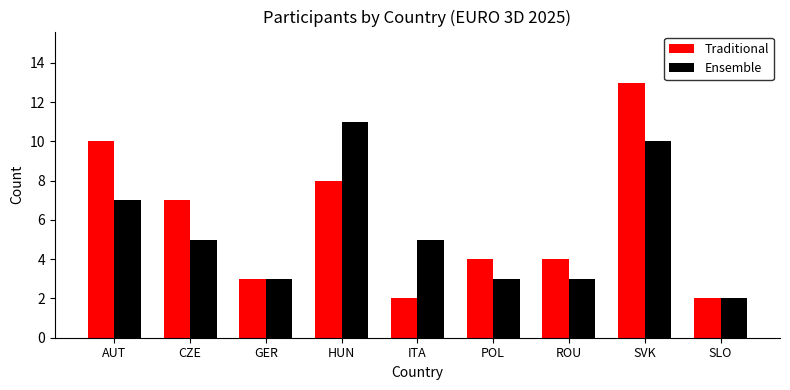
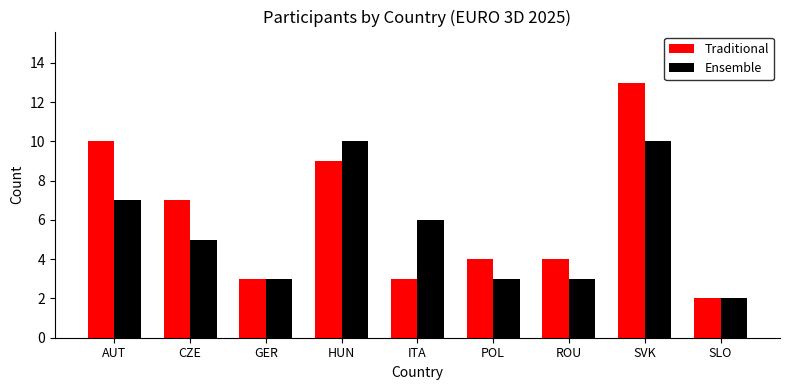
  {
    "Traditional": {
      "AUT": 10,
      "CZE": 7,
      "GER": 3,
-     "HUN": 8,
-     "ITA": 2,
+     "HUN": 9,
+     "ITA": 3,
      "POL": 4,
      "ROU": 4,
      "SVK": 13,
      "SLO": 2
    },
    "Ensemble": {
      "AUT": 7,
      "CZE": 5,
      "GER": 3,
-     "HUN": 11,
-     "ITA": 5,
+     "HUN": 10,
+     "ITA": 6,
      "POL": 3,
      "ROU": 3,
      "SVK": 10,
      "SLO": 2
    }
  }
